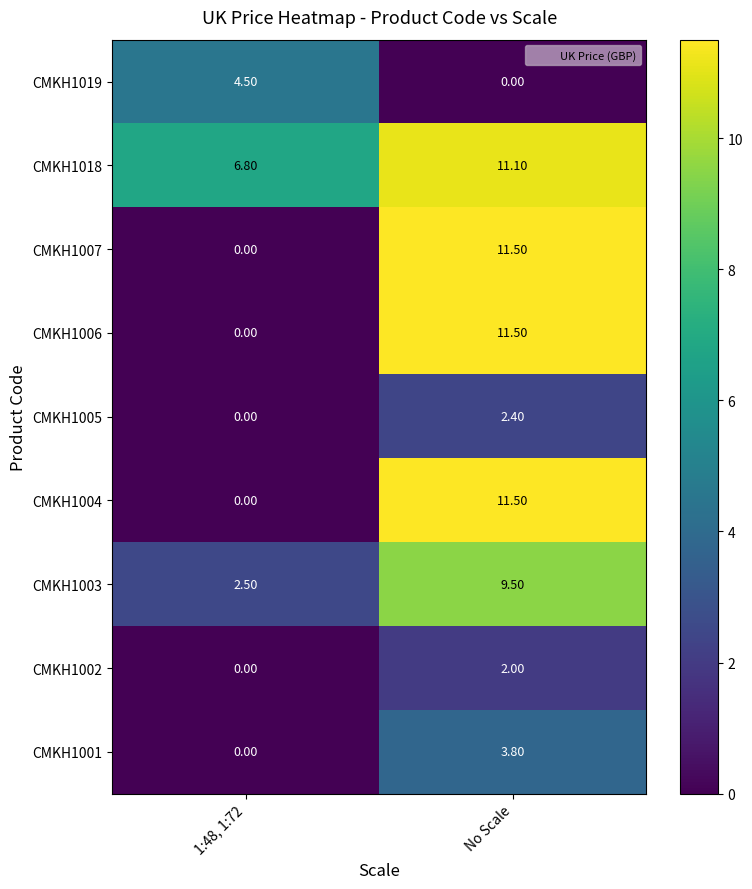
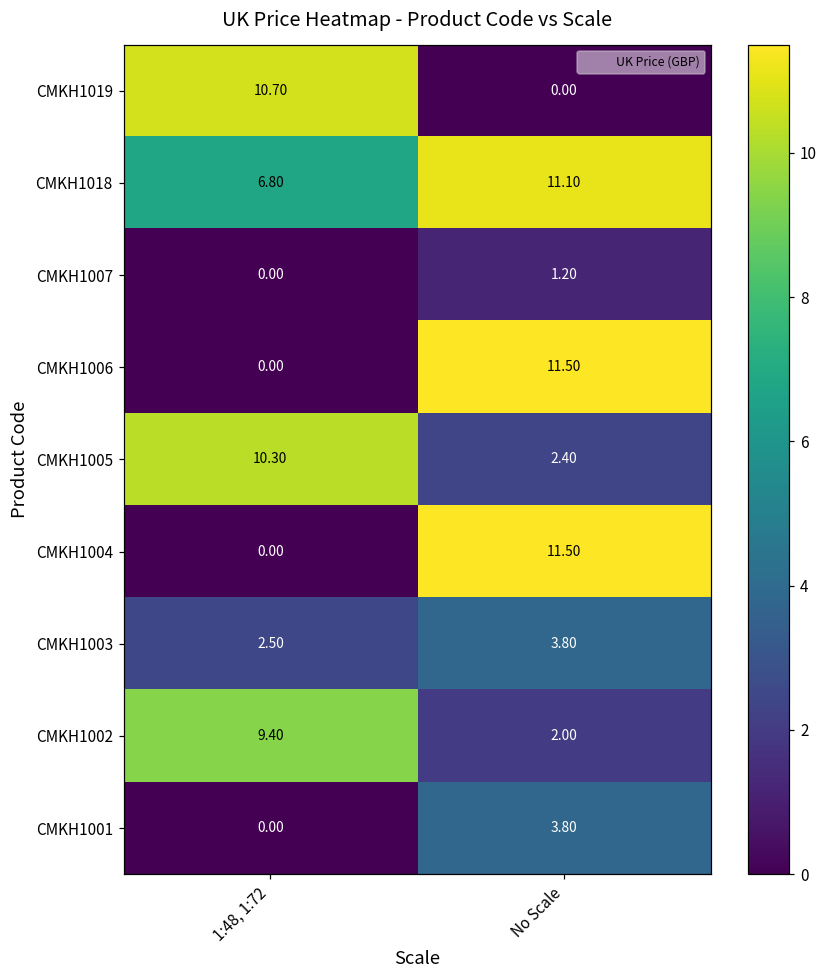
  {
    "CMKH1019": {
-     "1:48, 1:72": 4.50,
+     "1:48, 1:72": 10.70,
      "No Scale": 0.00
    },
    "CMKH1018": {
      "1:48, 1:72": 6.80,
      "No Scale": 11.10
    },
    "CMKH1007": {
      "1:48, 1:72": 0.00,
-     "No Scale": 11.50
+     "No Scale": 1.20
    },
    "CMKH1006": {
      "1:48, 1:72": 0.00,
      "No Scale": 11.50
    },
    "CMKH1005": {
-     "1:48, 1:72": 0.00,
+     "1:48, 1:72": 10.30,
      "No Scale": 2.40
    },
    "CMKH1004": {
      "1:48, 1:72": 0.00,
      "No Scale": 11.50
    },
    "CMKH1003": {
      "1:48, 1:72": 2.50,
-     "No Scale": 9.50
+     "No Scale": 3.80
    },
    "CMKH1002": {
-     "1:48, 1:72": 0.00,
+     "1:48, 1:72": 9.40,
      "No Scale": 2.00
    },
    "CMKH1001": {
      "1:48, 1:72": 0.00,
      "No Scale": 3.80
    }
  }
